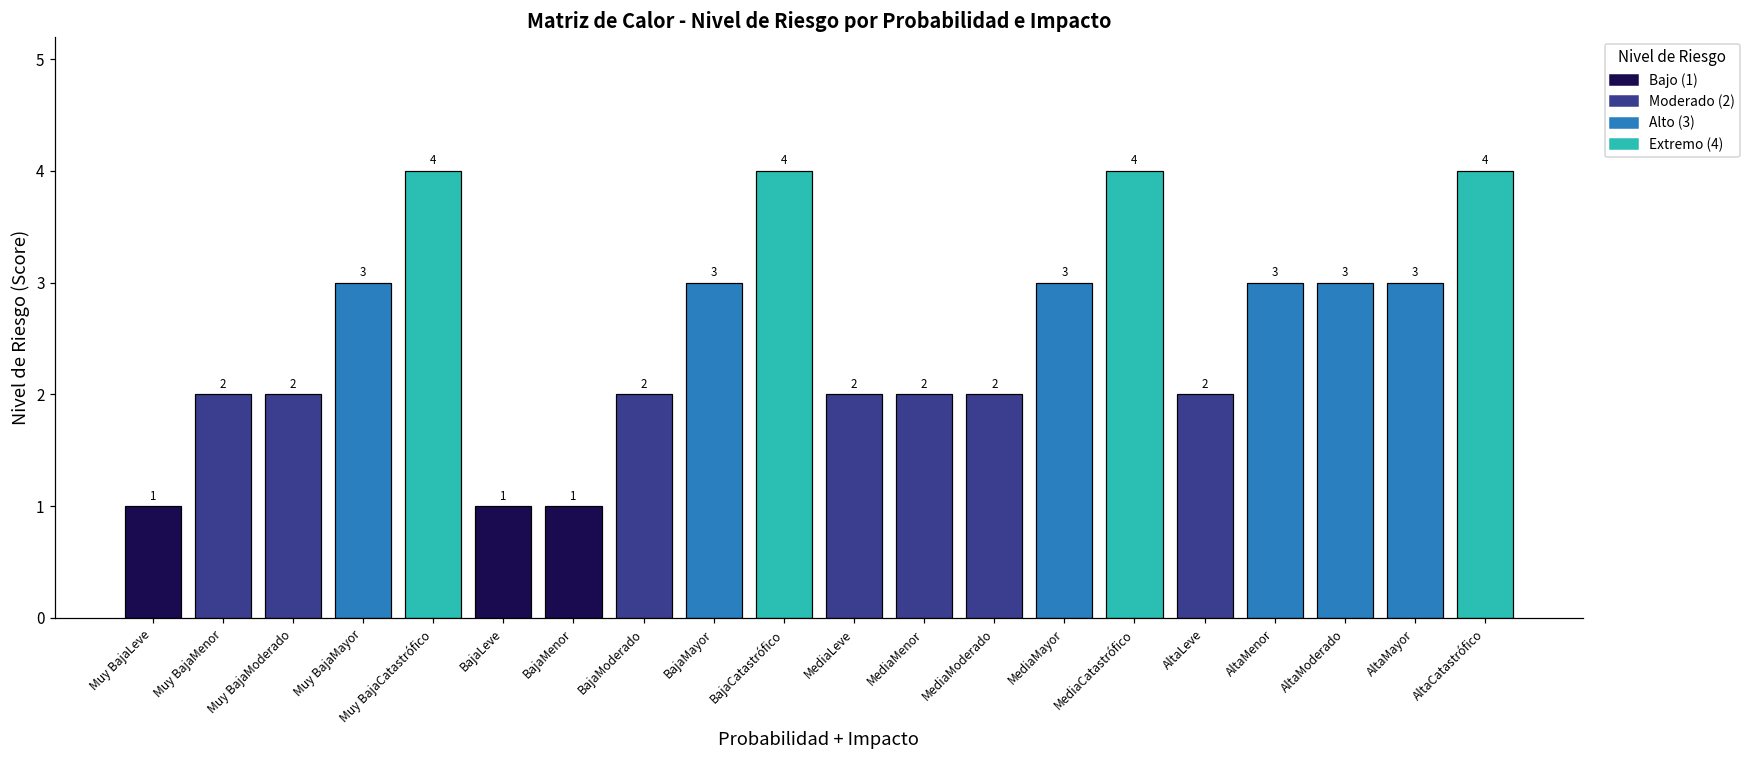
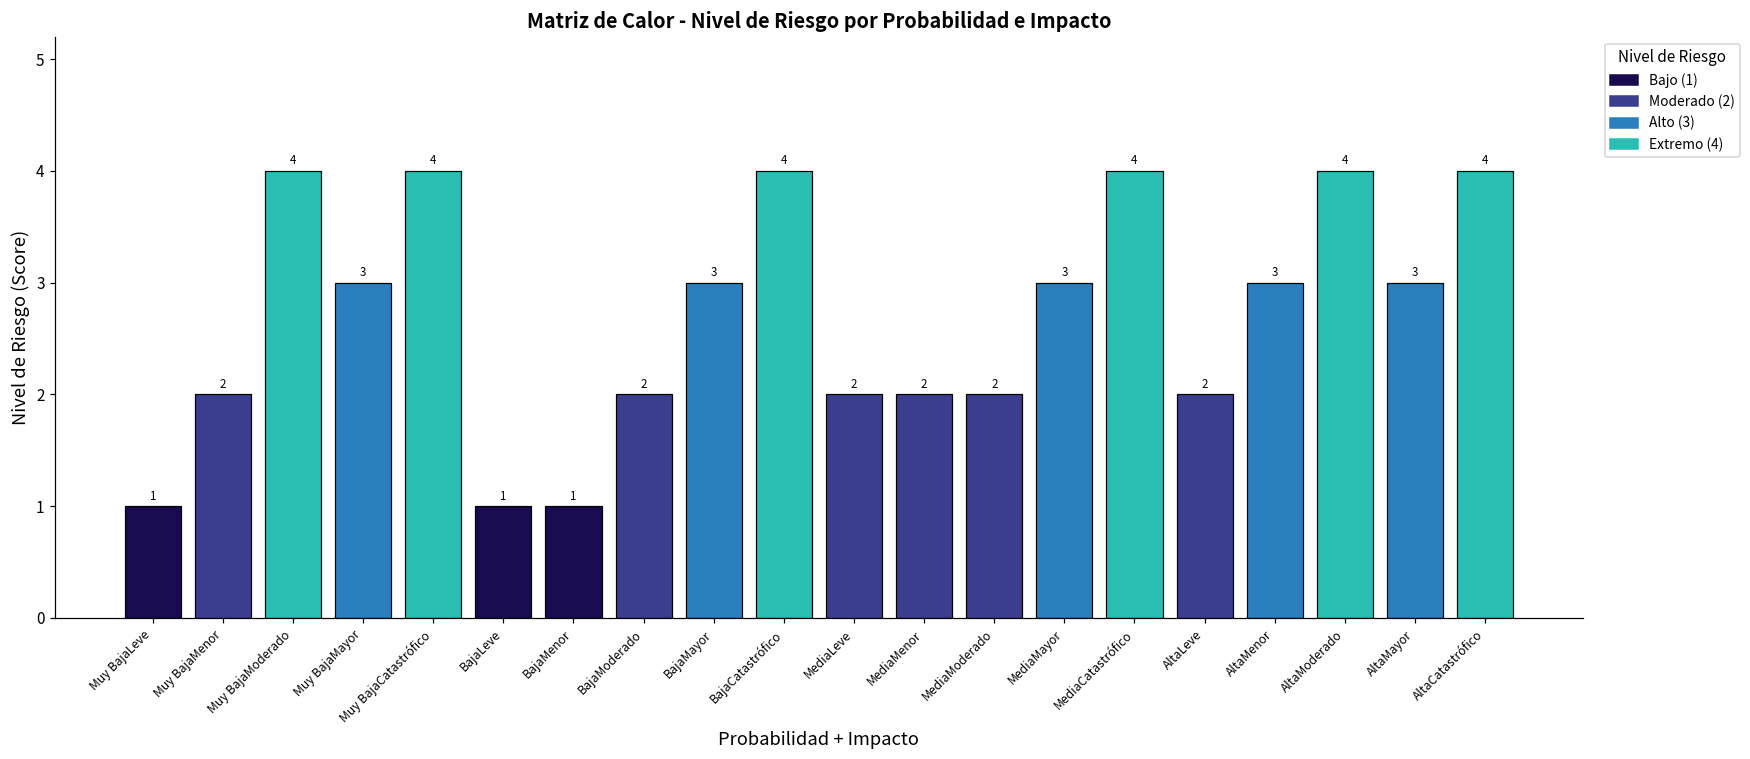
  {
    "Muy BajaLeve": 1,
    "Muy BajaMenor": 2,
-   "Muy BajaModerado": 2,
+   "Muy BajaModerado": 4,
    "Muy BajaMayor": 3,
    "Muy BajaCatastrófico": 4,
    "BajaLeve": 1,
    "BajaMenor": 1,
    "BajaModerado": 2,
    "BajaMayor": 3,
    "BajaCatastrófico": 4,
    "MediaLeve": 2,
    "MediaMenor": 2,
    "MediaModerado": 2,
    "MediaMayor": 3,
    "MediaCatastrófico": 4,
    "AltaLeve": 2,
    "AltaMenor": 3,
-   "AltaModerado": 3,
+   "AltaModerado": 4,
    "AltaMayor": 3,
    "AltaCatastrófico": 4
  }
